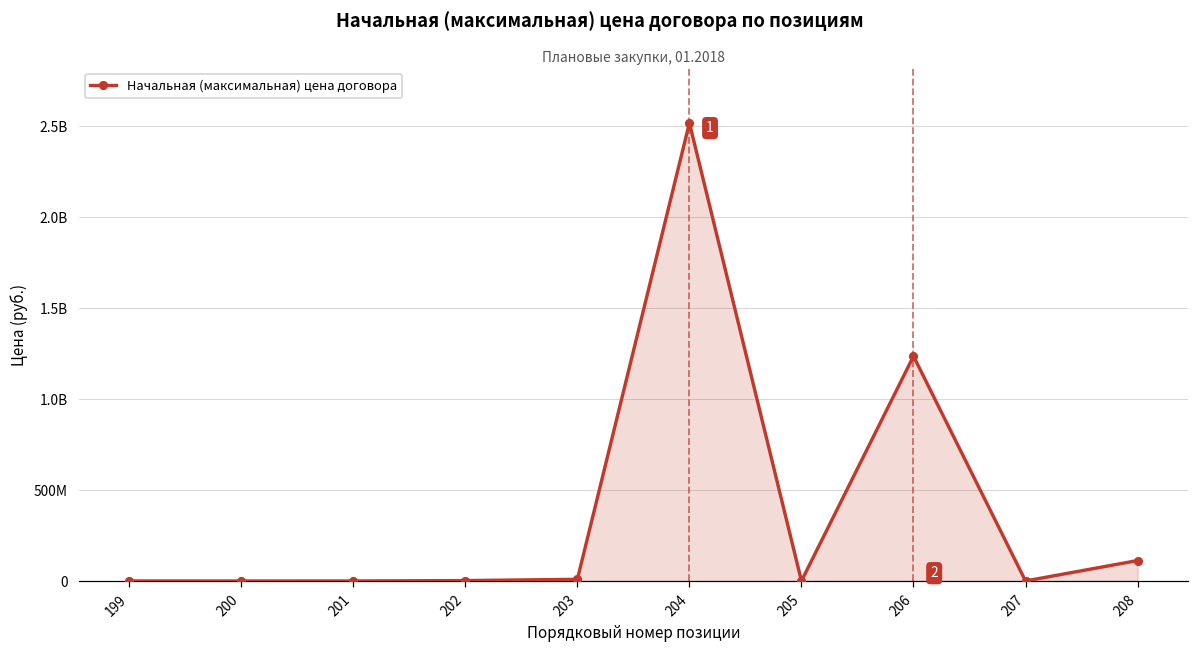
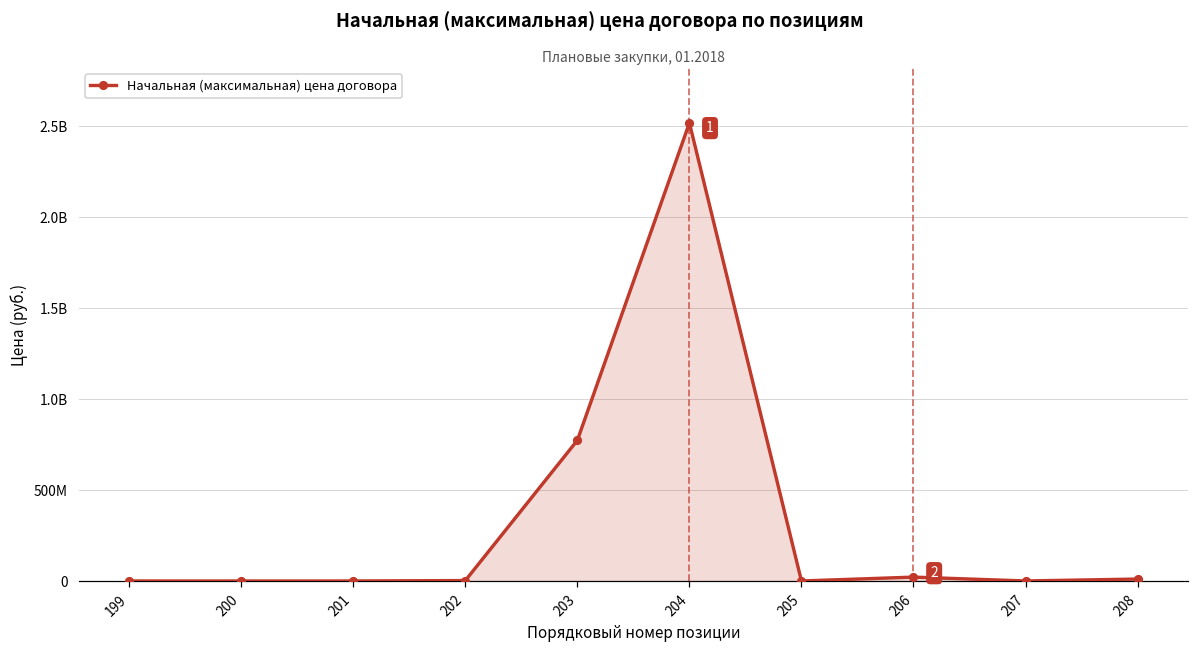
  {
    "199": 0,
    "200": 0,
    "201": 0,
    "202": 0,
-   "203": 10000000,
+   "203": 770000000,
    "205": 0,
-   "206": 1240000000,
+   "206": 20000000,
    "207": 0,
-   "208": 110000000
+   "208": 10000000
  }
